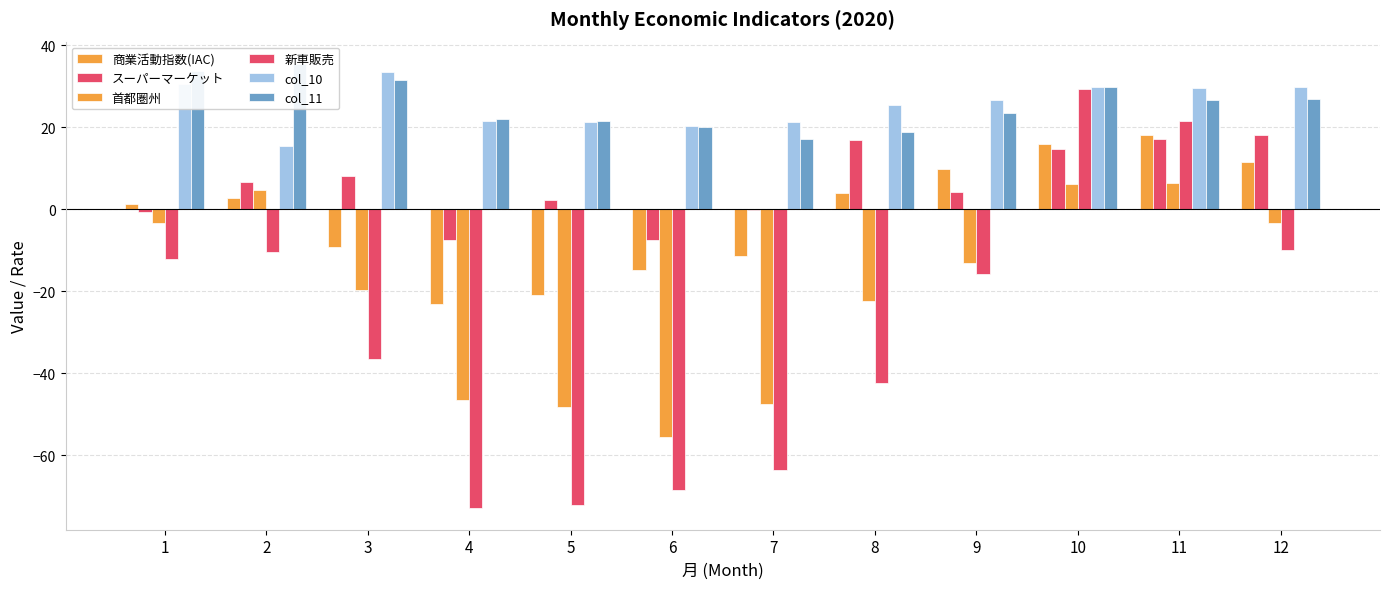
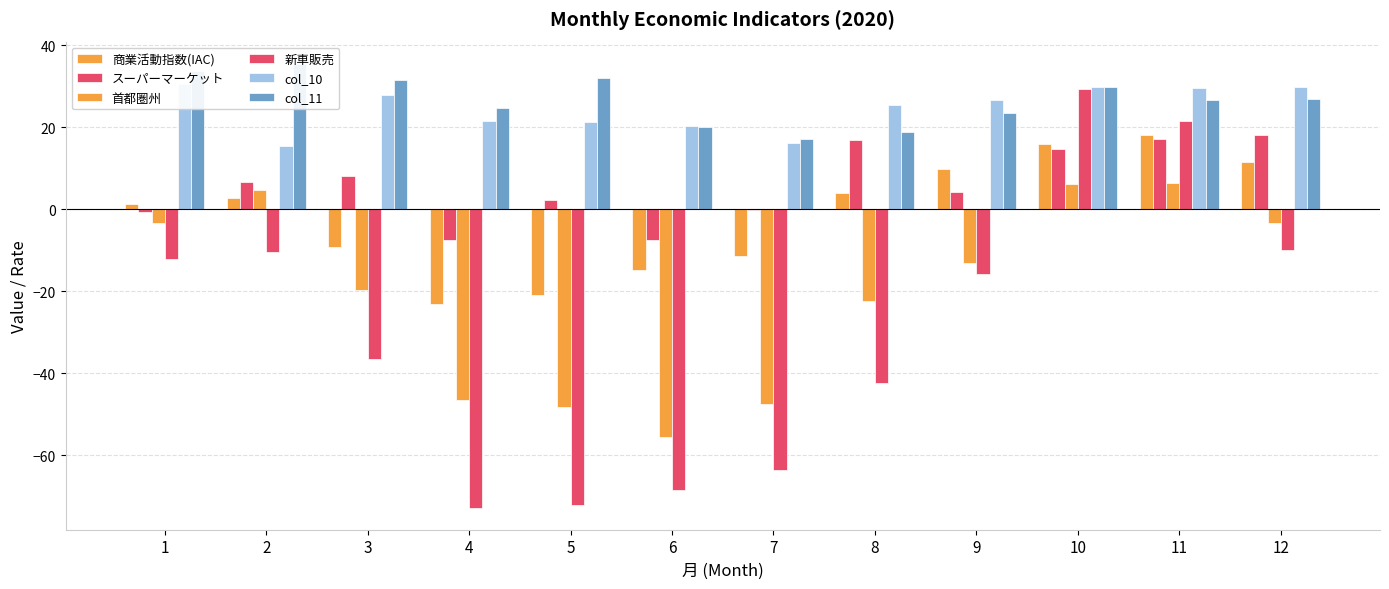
  {
    "col_10": {
      "2": 16,
-     "3": 33,
+     "3": 28,
      "4": 22,
      "5": 21,
      "6": 20,
-     "7": 21,
+     "7": 16,
      "8": 25,
      "9": 27,
      "10": 30,
      "11": 30,
      "12": 30
    },
    "col_11": {
      "3": 32,
-     "4": 22,
-     "5": 22,
+     "4": 25,
+     "5": 32,
      "6": 20,
      "7": 17,
      "8": 19,
      "9": 24,
      "10": 30,
      "11": 27,
      "12": 27
    }
  }
